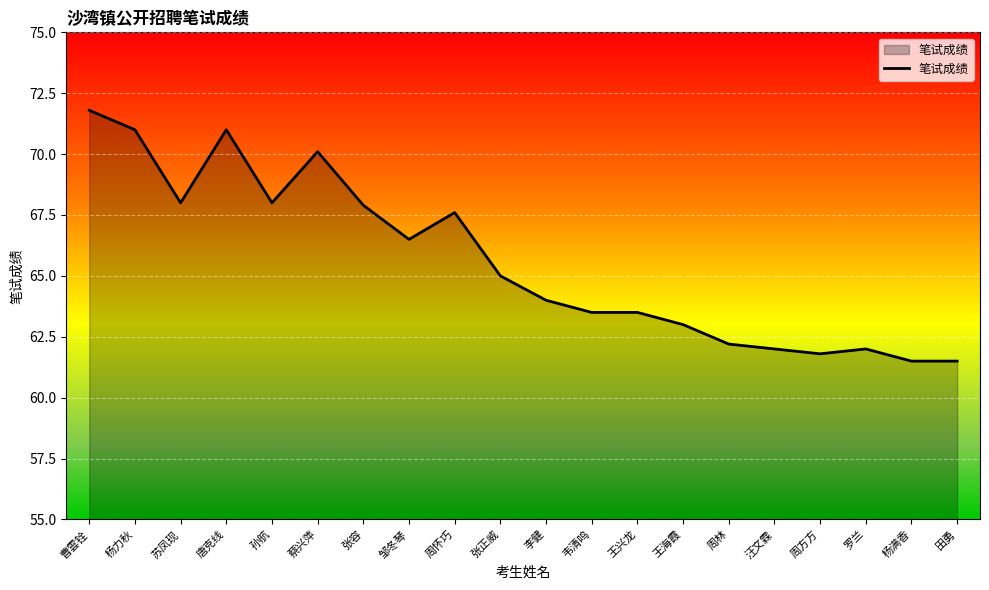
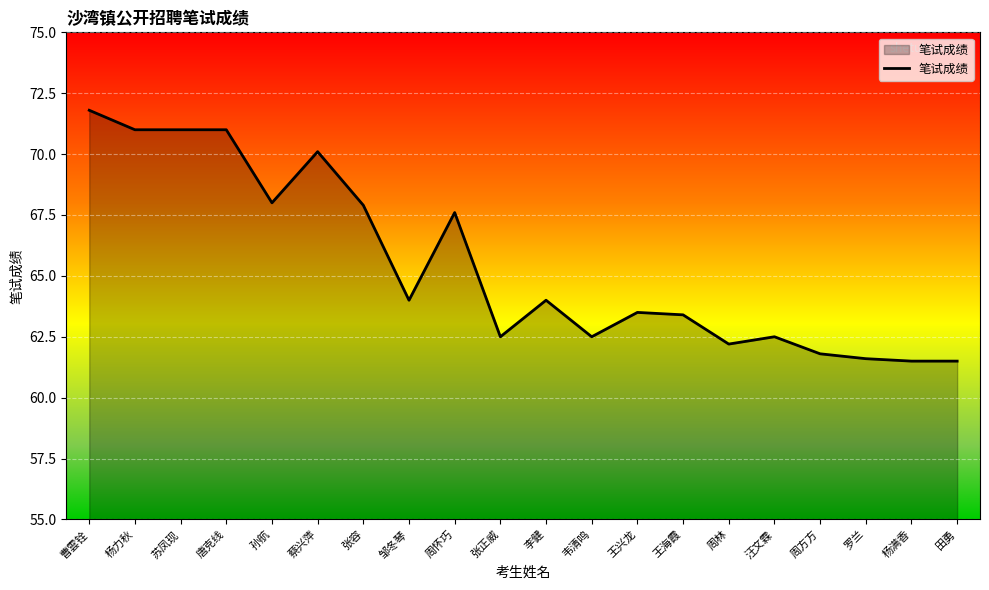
  {
    "曹雲铨": 71.8,
    "杨力秋": 71.0,
-   "苏凤现": 68,
+   "苏凤现": 71,
    "唐克线": 71.0,
    "孙航": 68.0,
    "蔡兴萍": 70.1,
    "张容": 67.9,
-   "邹冬琴": 66.5,
+   "邹冬琴": 64.0,
    "周怀巧": 67.6,
-   "张正威": 65.0,
+   "张正威": 62.5,
    "李健": 64.0,
-   "韦清鸣": 63.5,
+   "韦清鸣": 62.5,
    "王兴龙": 63.5,
-   "王海霞": 63.0,
+   "王海霞": 63.4,
    "周林": 62.2,
-   "汪文霖": 62.0,
+   "汪文霖": 62.5,
    "周方方": 61.8,
-   "罗兰": 62.0,
+   "罗兰": 61.6,
    "杨满香": 61.5,
    "田勇": 61.5
  }
